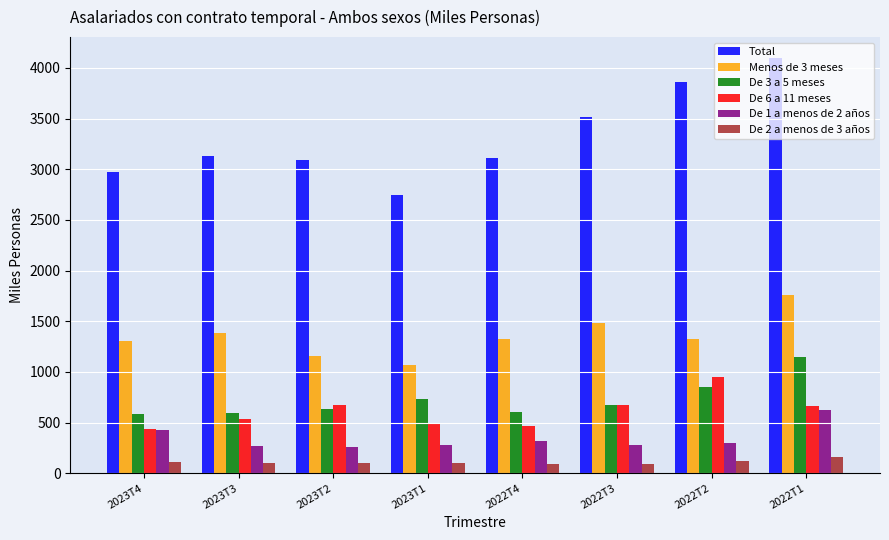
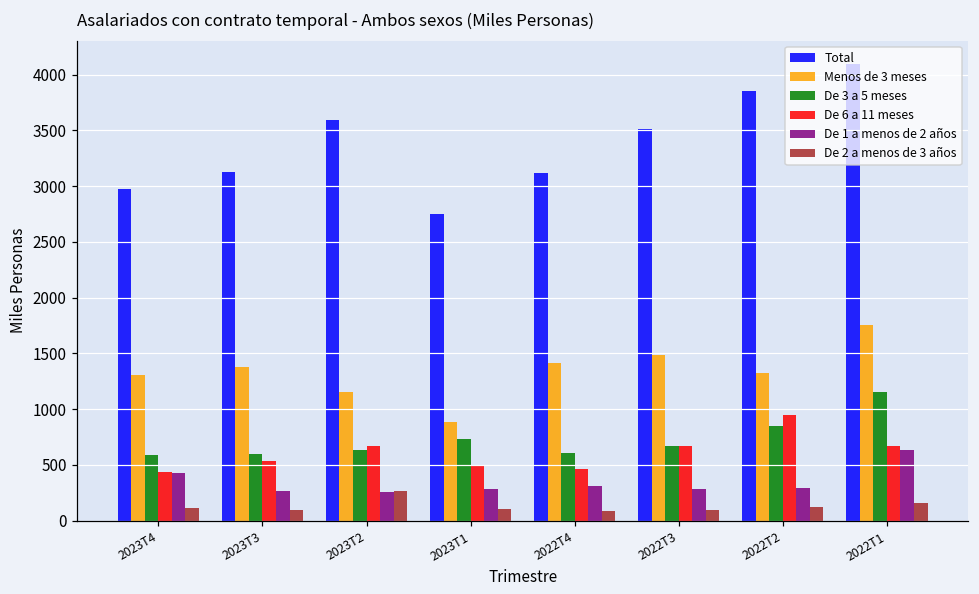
  {
    "Total": {
      "2023T4": 2970,
      "2023T3": 3130,
-     "2023T2": 3090,
+     "2023T2": 3590,
      "2023T1": 2750,
      "2022T4": 3110,
      "2022T3": 3510,
      "2022T2": 3860
    },
    "Menos de 3 meses": {
      "2023T4": 1310,
      "2023T3": 1380,
      "2023T2": 1150,
-     "2023T1": 1070,
-     "2022T4": 1320,
+     "2023T1": 880,
+     "2022T4": 1410,
      "2022T3": 1480,
      "2022T2": 1320,
      "2022T1": 1750
    },
    "De 3 a 5 meses": {
      "2023T4": 590,
      "2023T3": 600,
      "2023T2": 640,
      "2023T1": 730,
      "2022T4": 600,
      "2022T3": 670,
      "2022T2": 850,
      "2022T1": 1150
    },
    "De 6 a 11 meses": {
      "2023T4": 440,
      "2023T3": 530,
      "2023T2": 670,
      "2023T1": 500,
      "2022T4": 460,
      "2022T3": 670,
      "2022T2": 950,
      "2022T1": 670
    },
    "De 1 a menos de 2 años": {
      "2023T4": 430,
      "2023T3": 260,
      "2023T2": 260,
      "2023T1": 280,
      "2022T4": 310,
      "2022T3": 280,
      "2022T2": 290,
      "2022T1": 630
    },
    "De 2 a menos de 3 años": {
      "2023T4": 110,
      "2023T3": 100,
-     "2023T2": 100,
+     "2023T2": 270,
      "2023T1": 100,
      "2022T4": 90,
      "2022T3": 90,
      "2022T2": 120,
      "2022T1": 160
    }
  }
